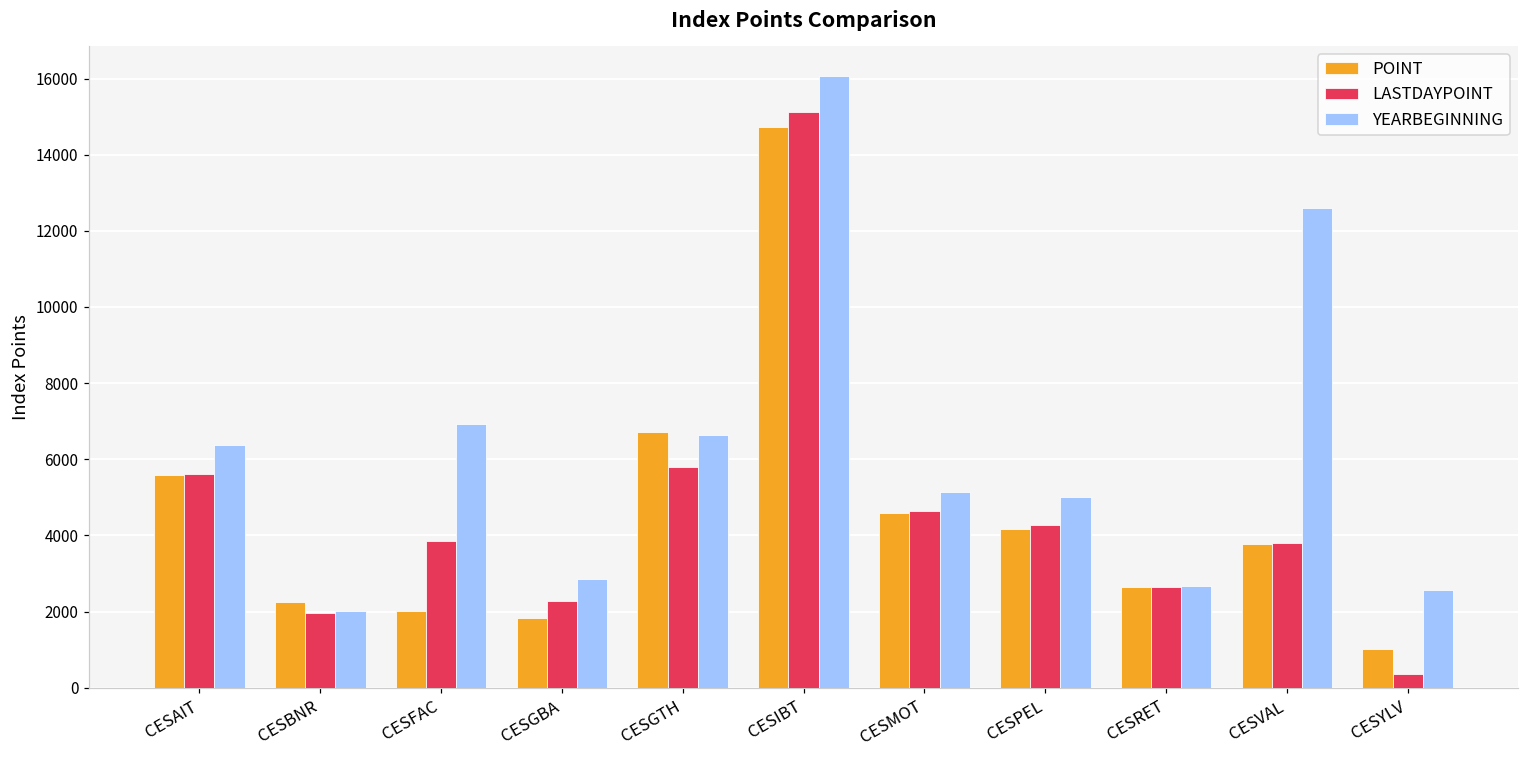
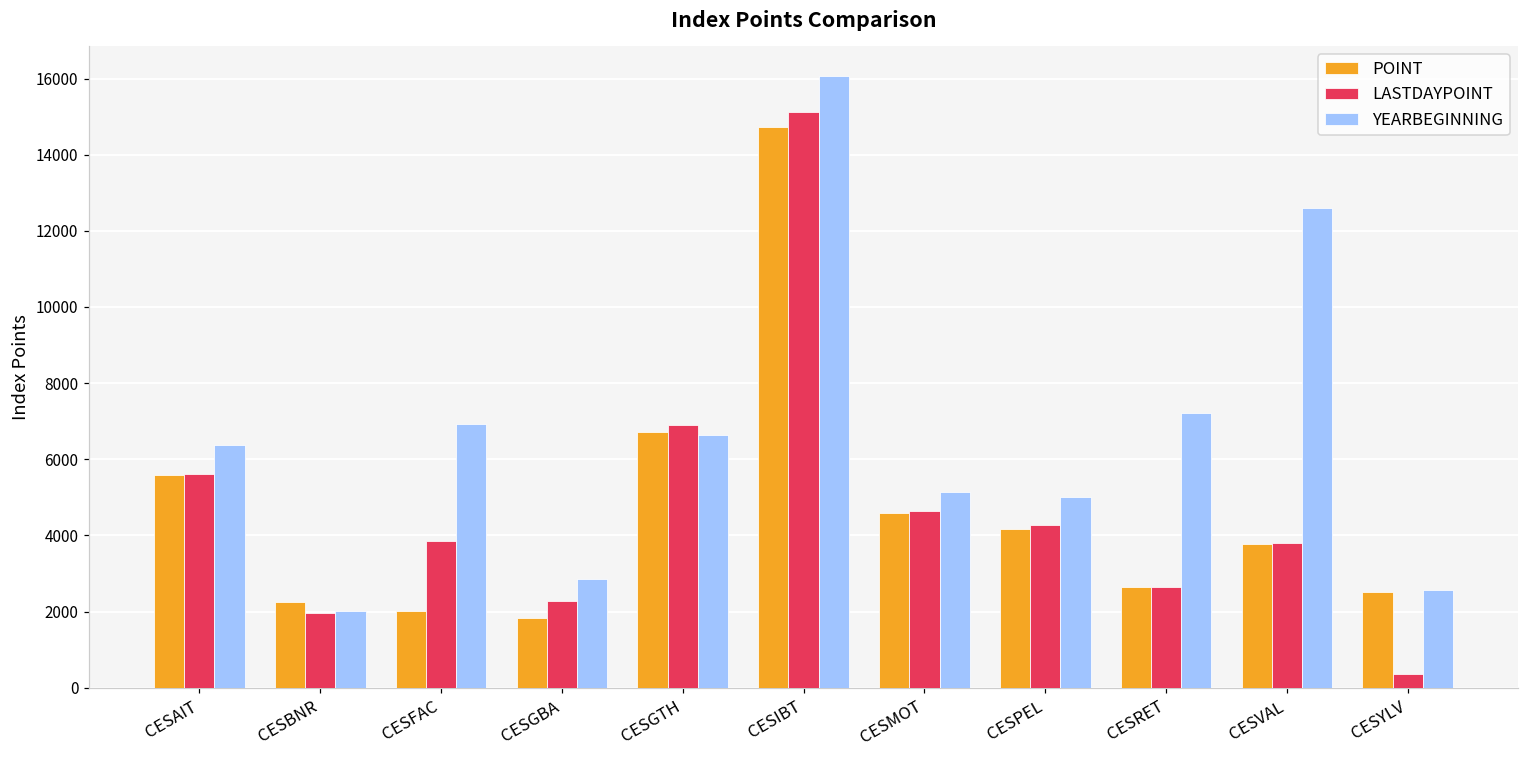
  {
    "POINT": {
      "CESAIT": 5600,
      "CESBNR": 2300,
      "CESFAC": 2000,
      "CESGBA": 1800,
      "CESGTH": 6700,
      "CESIBT": 14700,
      "CESMOT": 4600,
      "CESPEL": 4200,
      "CESRET": 2600,
      "CESVAL": 3800,
-     "CESYLV": 1000
+     "CESYLV": 2500
    },
    "LASTDAYPOINT": {
      "CESAIT": 5600,
      "CESBNR": 2000,
      "CESFAC": 3800,
      "CESGBA": 2300,
-     "CESGTH": 5800,
+     "CESGTH": 6900,
      "CESIBT": 15100,
      "CESMOT": 4600,
      "CESPEL": 4300,
      "CESRET": 2600,
      "CESVAL": 3800,
      "CESYLV": 400
    },
    "YEARBEGINNING": {
      "CESAIT": 6400,
      "CESBNR": 2000,
      "CESFAC": 6900,
      "CESGBA": 2900,
      "CESGTH": 6600,
      "CESIBT": 16100,
      "CESMOT": 5100,
      "CESPEL": 5000,
-     "CESRET": 2700,
+     "CESRET": 7200,
      "CESVAL": 12600,
      "CESYLV": 2600
    }
  }
